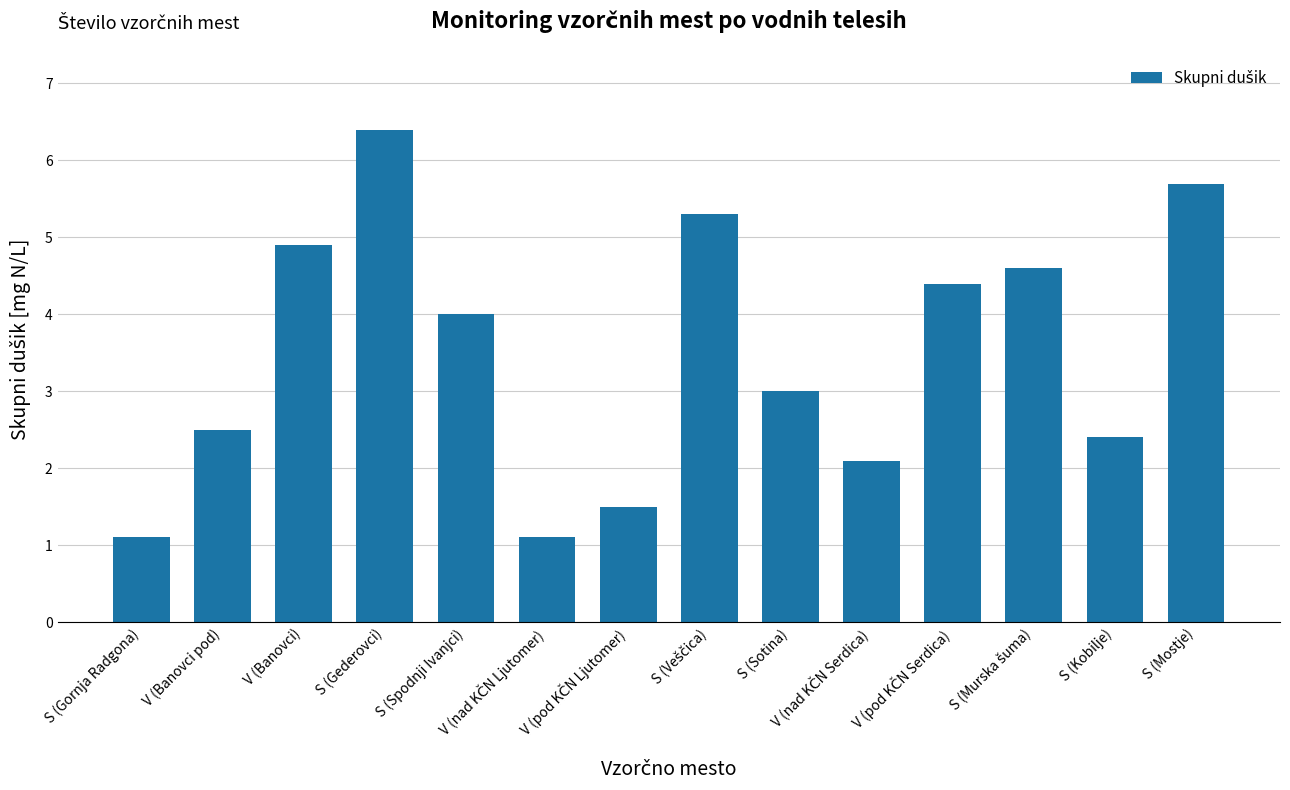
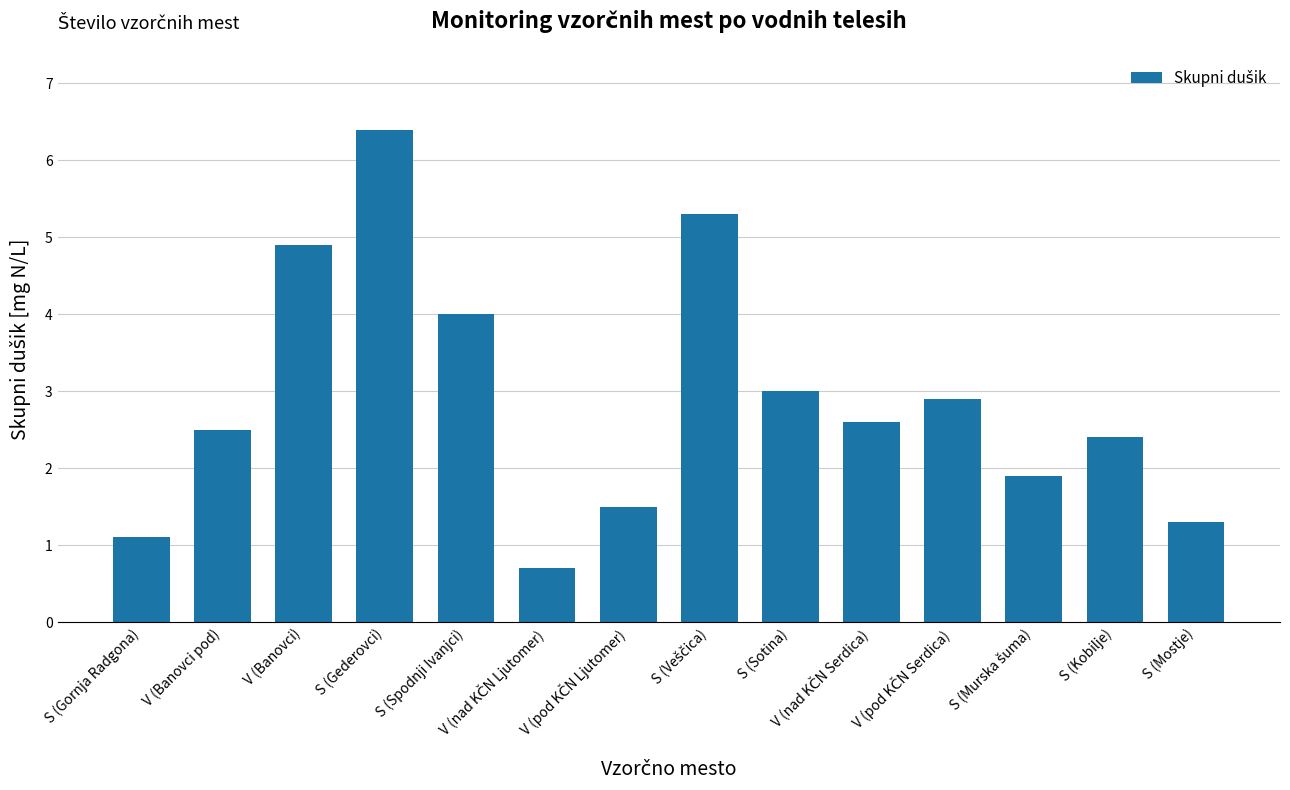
  {
    "S (Gornja Radgona)": 1.1,
    "V (Banovci pod)": 2.5,
    "V (Banovci)": 4.9,
    "S (Gederovci)": 6.4,
    "S (Spodnji Ivanjci)": 4.0,
-   "V (nad KČN Ljutomer)": 1.1,
+   "V (nad KČN Ljutomer)": 0.7,
    "V (pod KČN Ljutomer)": 1.5,
    "S (Veščica)": 5.3,
    "S (Sotina)": 3.0,
-   "V (nad KČN Serdica)": 2.1,
-   "V (pod KČN Serdica)": 4.4,
-   "S (Murska šuma)": 4.6,
+   "V (nad KČN Serdica)": 2.6,
+   "V (pod KČN Serdica)": 2.9,
+   "S (Murska šuma)": 1.9,
    "S (Kobilje)": 2.4,
-   "S (Mostje)": 5.7
+   "S (Mostje)": 1.3
  }
